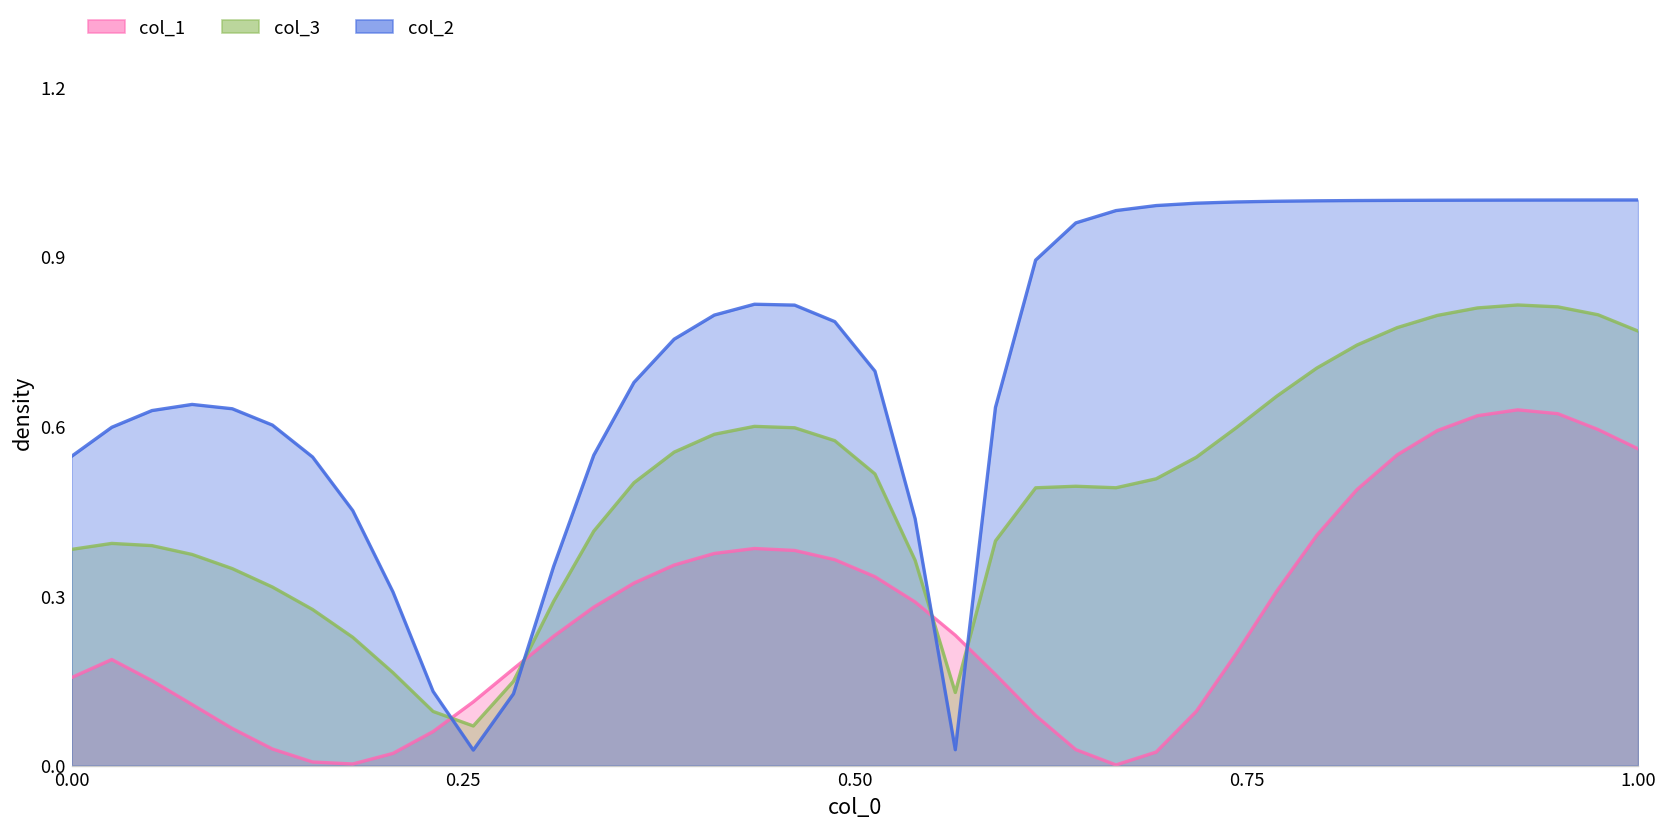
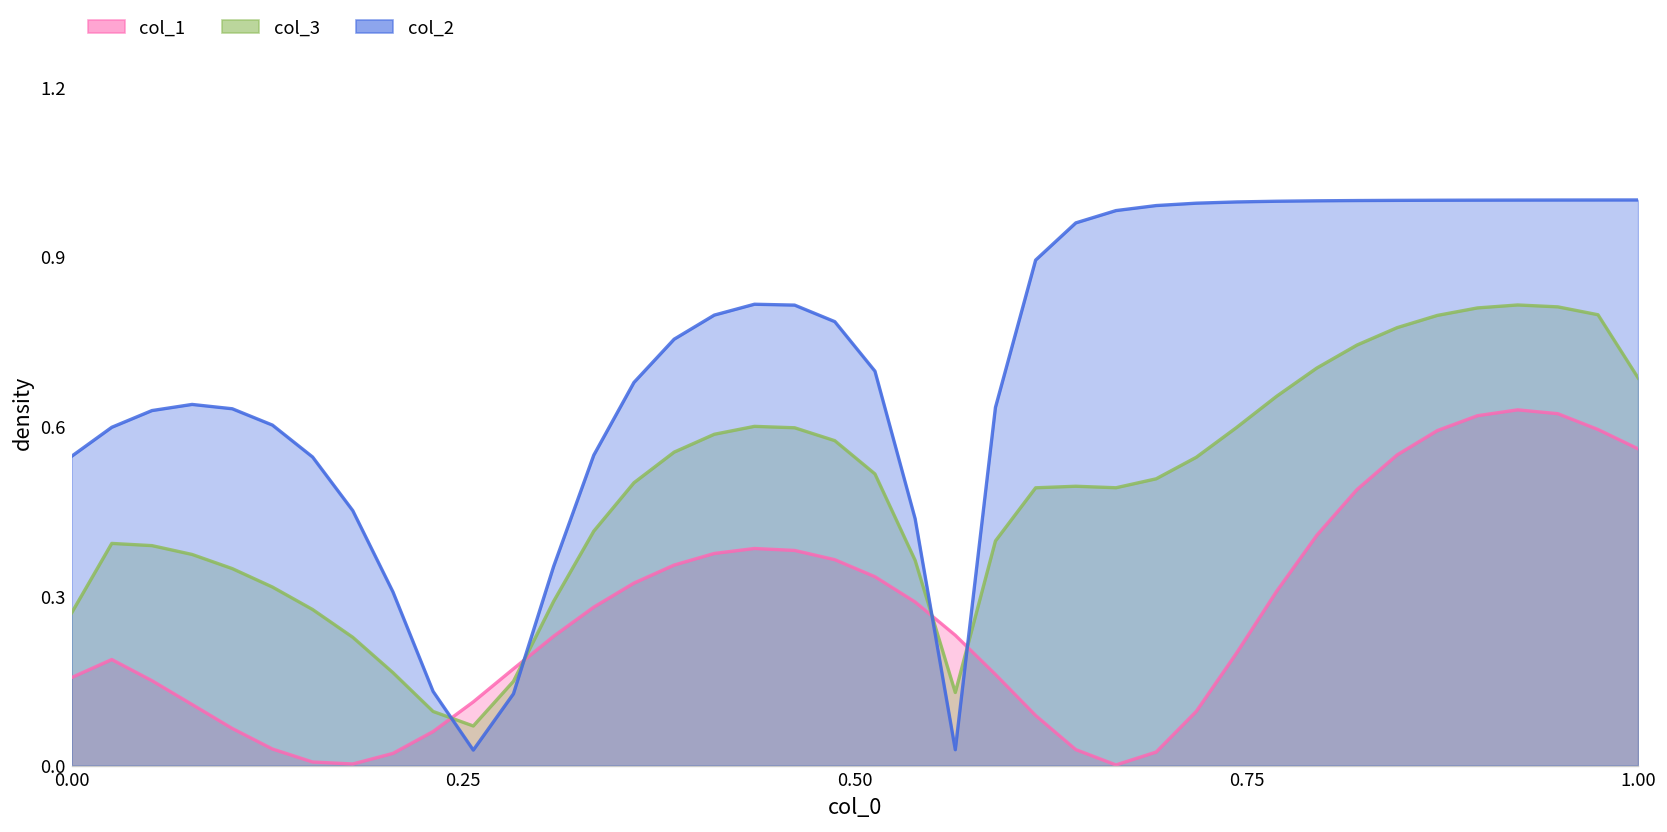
  {
    "col_1": {
      "0.00": 0.16,
      "1.00": 0.56
    },
    "col_3": {
-     "0.00": 0.38,
-     "1.00": 0.77
+     "0.00": 0.27,
+     "1.00": 0.69
    },
    "col_2": {
      "0.00": 0.55,
      "1.00": 1.00
    }
  }
